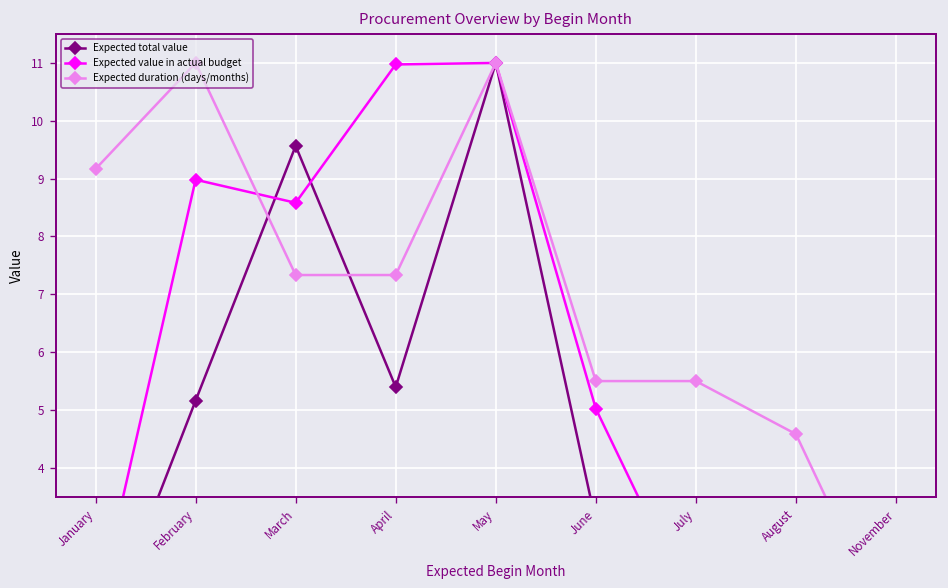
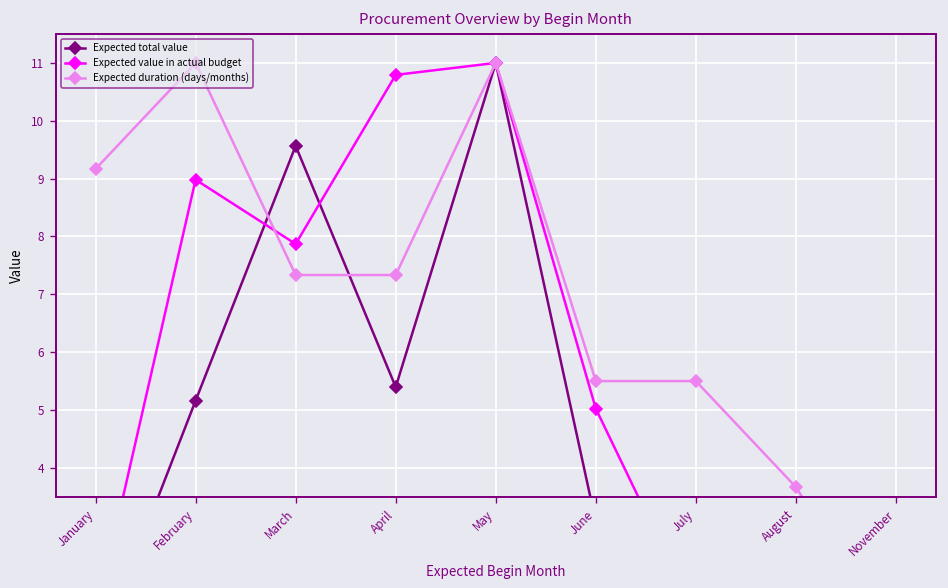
  {
    "Expected total value": {
      "February": 5.2,
      "March": 9.6,
      "April": 5.4
    },
    "Expected value in actual budget": {
      "February": 9.0,
-     "March": 8.6,
-     "April": 11.0,
+     "March": 7.9,
+     "April": 10.8,
      "June": 5.0
    },
    "Expected duration (days/months)": {
      "January": 9.2,
      "March": 7.3,
      "April": 7.3,
      "June": 5.5,
      "July": 5.5,
-     "August": 4.6
+     "August": 3.7
    }
  }
